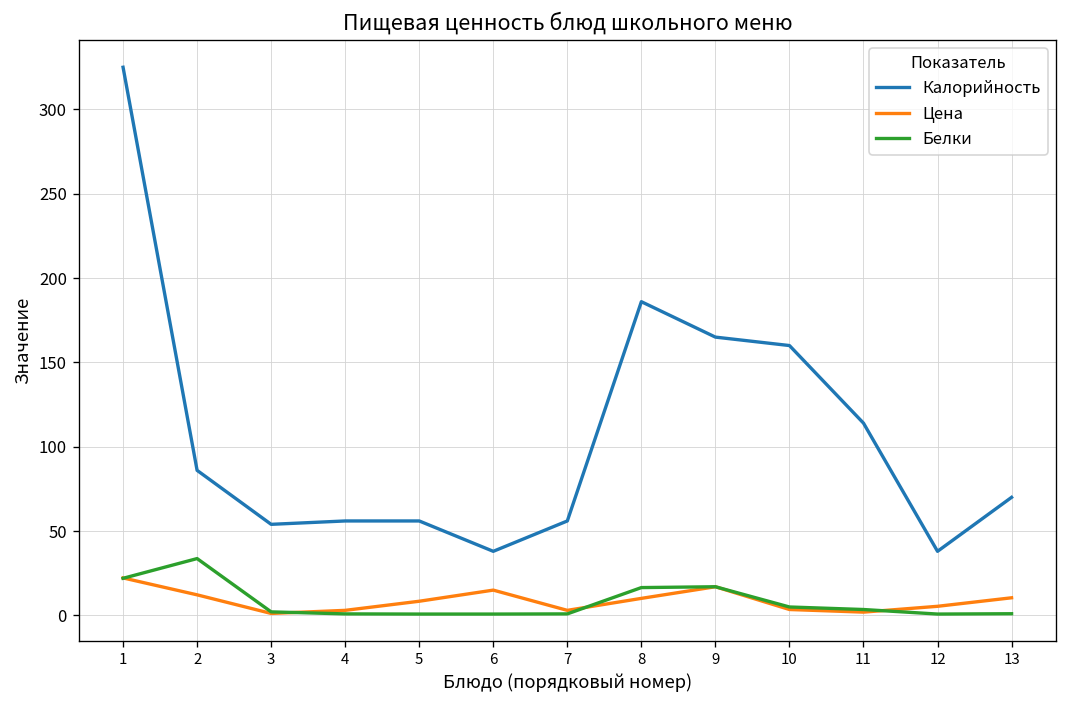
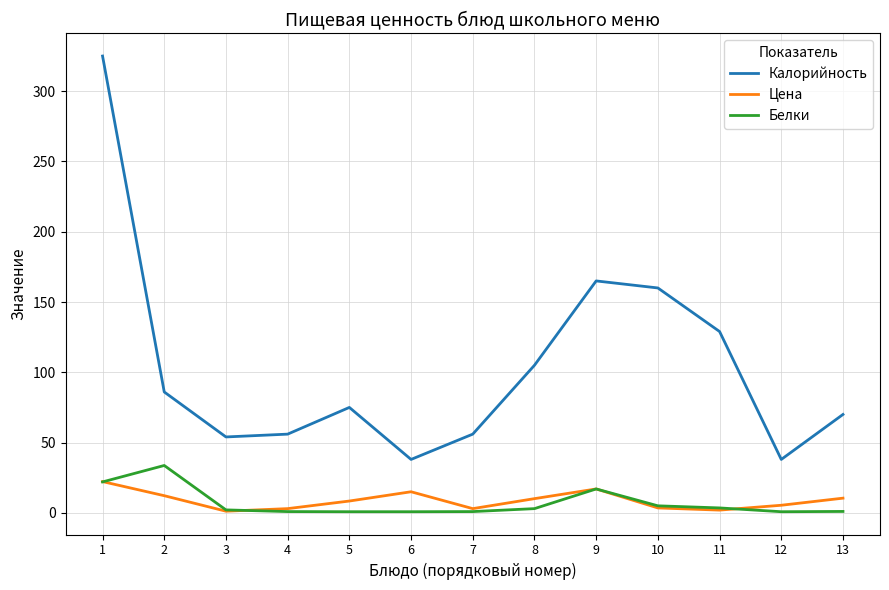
  {
    "Калорийность": {
      "1": 325,
      "2": 86,
      "3": 54,
      "4": 56,
-     "5": 56,
+     "5": 75,
      "6": 38,
      "7": 56,
-     "8": 186,
+     "8": 105,
      "9": 165,
      "10": 160,
-     "11": 114,
+     "11": 129,
      "12": 38,
      "13": 70
    },
    "Цена": {
      "2": 12,
      "4": 3,
      "5": 8,
      "6": 15,
      "7": 3,
      "8": 10,
      "12": 5,
      "13": 10
    },
    "Белки": {
      "2": 34,
      "4": 1,
      "5": 1,
      "6": 1,
      "7": 1,
-     "8": 17,
+     "8": 3,
      "12": 1,
      "13": 1
    }
  }
